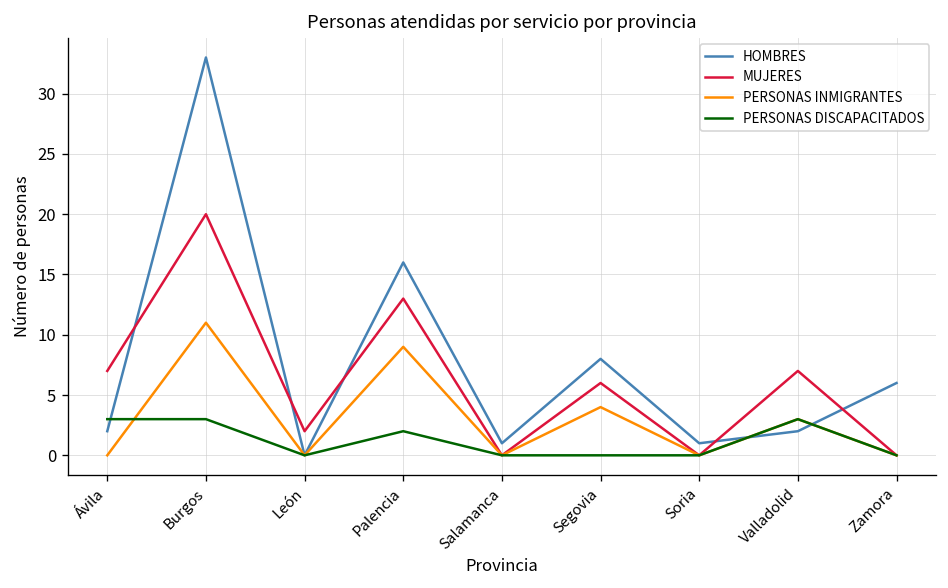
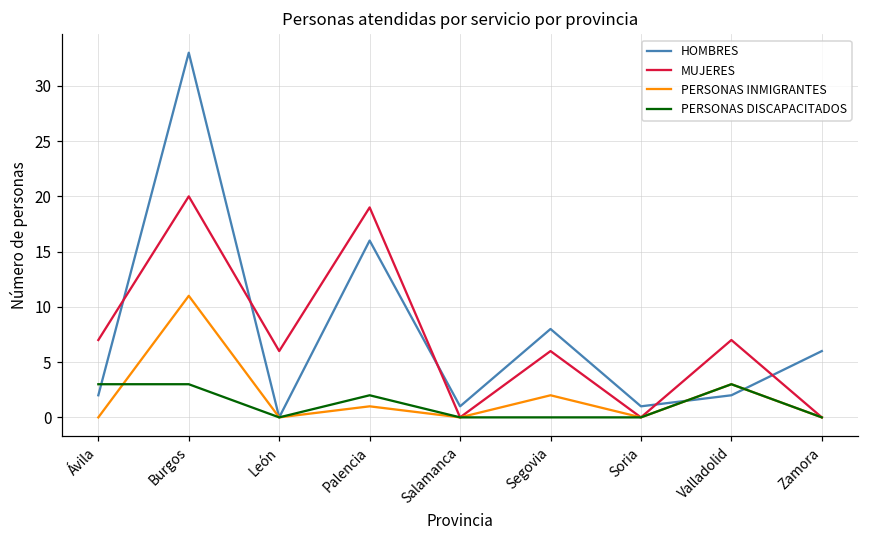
  {
    "HOMBRES": {
      "Ávila": 2,
      "Burgos": 33,
      "Palencia": 16,
      "Salamanca": 1,
      "Segovia": 8,
      "Soria": 1,
      "Valladolid": 2,
      "Zamora": 6
    },
    "MUJERES": {
      "Ávila": 7,
      "Burgos": 20,
-     "León": 2,
-     "Palencia": 13,
+     "León": 6,
+     "Palencia": 19,
      "Segovia": 6,
      "Valladolid": 7
    },
    "PERSONAS INMIGRANTES": {
      "Ávila": 0,
      "Burgos": 11,
-     "Palencia": 9,
-     "Segovia": 4
+     "Palencia": 1,
+     "Segovia": 2
    },
    "PERSONAS DISCAPACITADOS": {
      "Ávila": 3,
      "Burgos": 3,
      "Palencia": 2,
      "Segovia": 0
    }
  }
